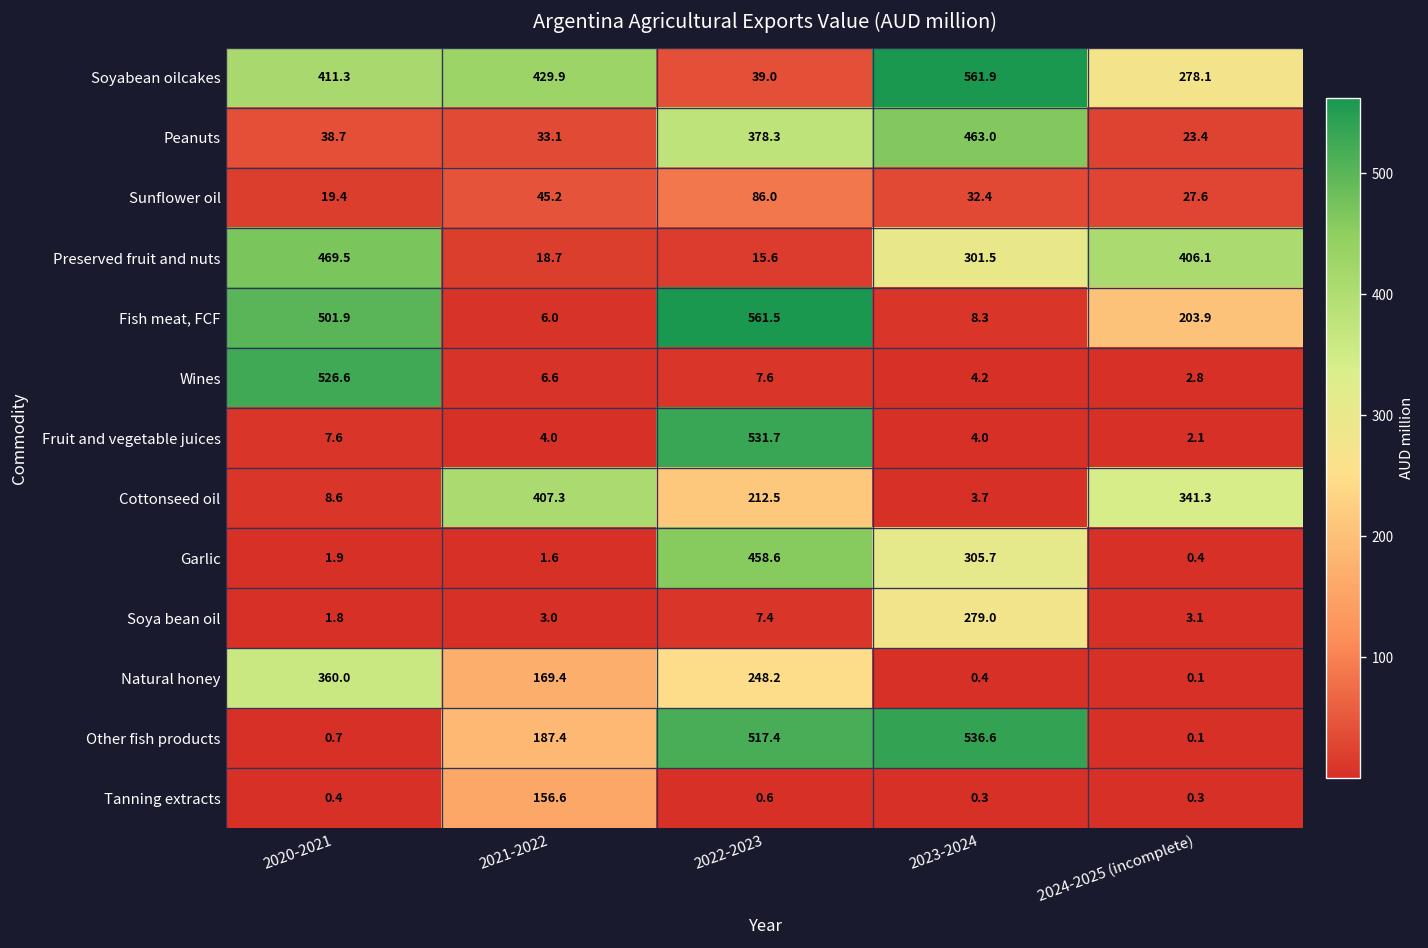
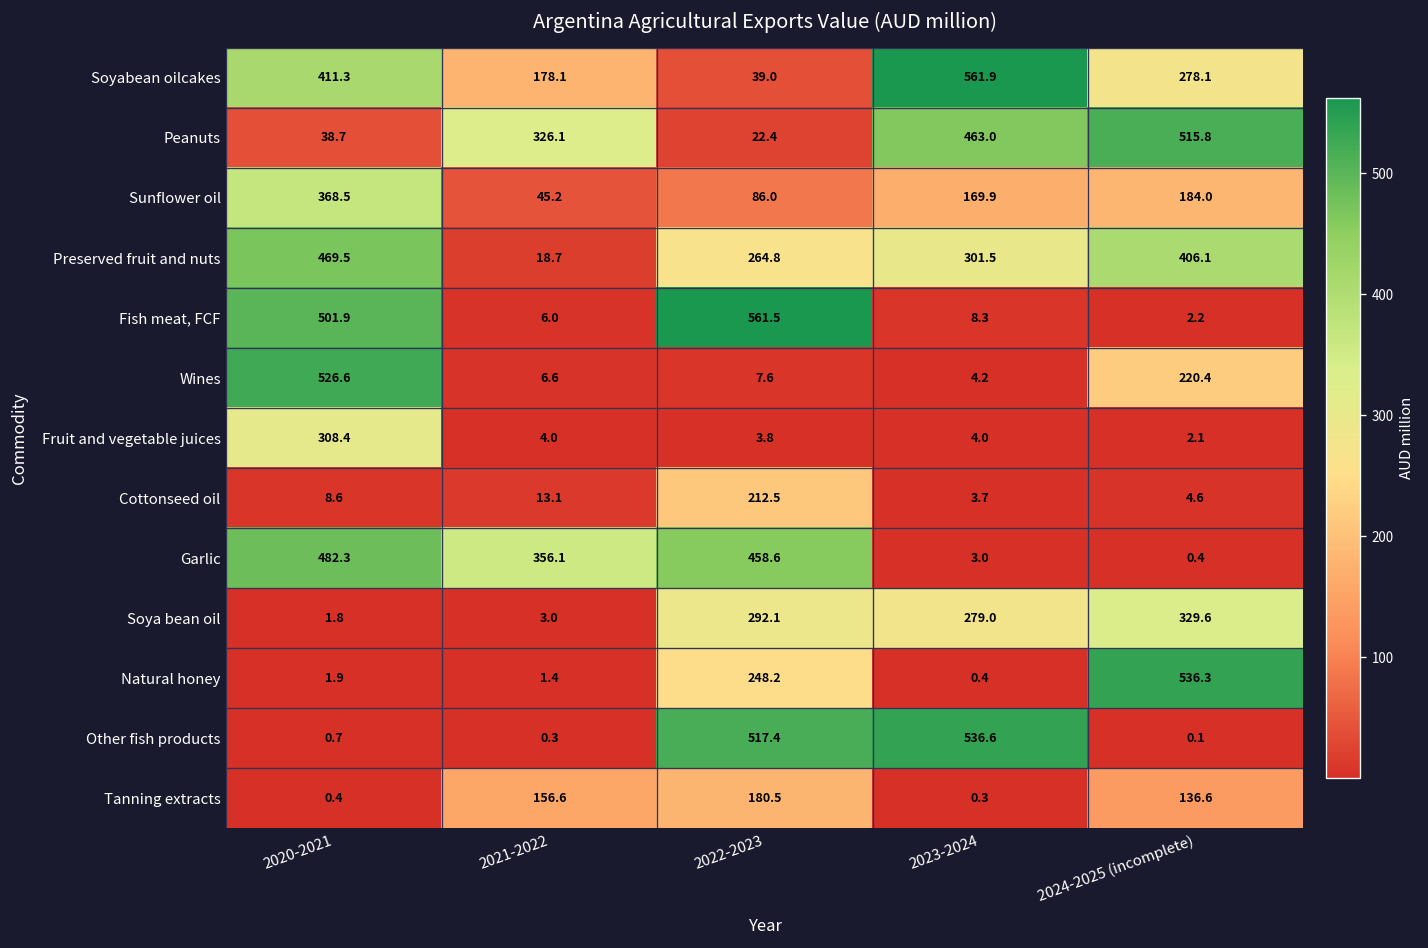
  {
    "Soyabean oilcakes": {
      "2020-2021": 411.3,
-     "2021-2022": 429.9,
+     "2021-2022": 178.1,
      "2022-2023": 39.0,
      "2023-2024": 561.9,
      "2024-2025 (incomplete)": 278.1
    },
    "Peanuts": {
      "2020-2021": 38.7,
-     "2021-2022": 33.1,
-     "2022-2023": 378.3,
+     "2021-2022": 326.1,
+     "2022-2023": 22.4,
      "2023-2024": 463.0,
-     "2024-2025 (incomplete)": 23.4
+     "2024-2025 (incomplete)": 515.8
    },
    "Sunflower oil": {
-     "2020-2021": 19.4,
+     "2020-2021": 368.5,
      "2021-2022": 45.2,
      "2022-2023": 86.0,
-     "2023-2024": 32.4,
-     "2024-2025 (incomplete)": 27.6
+     "2023-2024": 169.9,
+     "2024-2025 (incomplete)": 184.0
    },
    "Preserved fruit and nuts": {
      "2020-2021": 469.5,
      "2021-2022": 18.7,
-     "2022-2023": 15.6,
+     "2022-2023": 264.8,
      "2023-2024": 301.5,
      "2024-2025 (incomplete)": 406.1
    },
    "Fish meat, FCF": {
      "2020-2021": 501.9,
      "2021-2022": 6.0,
      "2022-2023": 561.5,
      "2023-2024": 8.3,
-     "2024-2025 (incomplete)": 203.9
+     "2024-2025 (incomplete)": 2.2
    },
    "Wines": {
      "2020-2021": 526.6,
      "2021-2022": 6.6,
      "2022-2023": 7.6,
      "2023-2024": 4.2,
-     "2024-2025 (incomplete)": 2.8
+     "2024-2025 (incomplete)": 220.4
    },
    "Fruit and vegetable juices": {
-     "2020-2021": 7.6,
+     "2020-2021": 308.4,
      "2021-2022": 4.0,
-     "2022-2023": 531.7,
+     "2022-2023": 3.8,
      "2023-2024": 4.0,
      "2024-2025 (incomplete)": 2.1
    },
    "Cottonseed oil": {
      "2020-2021": 8.6,
-     "2021-2022": 407.3,
+     "2021-2022": 13.1,
      "2022-2023": 212.5,
      "2023-2024": 3.7,
-     "2024-2025 (incomplete)": 341.3
+     "2024-2025 (incomplete)": 4.6
    },
    "Garlic": {
-     "2020-2021": 1.9,
-     "2021-2022": 1.6,
+     "2020-2021": 482.3,
+     "2021-2022": 356.1,
      "2022-2023": 458.6,
-     "2023-2024": 305.7,
+     "2023-2024": 3.0,
      "2024-2025 (incomplete)": 0.4
    },
    "Soya bean oil": {
      "2020-2021": 1.8,
      "2021-2022": 3.0,
-     "2022-2023": 7.4,
+     "2022-2023": 292.1,
      "2023-2024": 279.0,
-     "2024-2025 (incomplete)": 3.1
+     "2024-2025 (incomplete)": 329.6
    },
    "Natural honey": {
-     "2020-2021": 360.0,
-     "2021-2022": 169.4,
+     "2020-2021": 1.9,
+     "2021-2022": 1.4,
      "2022-2023": 248.2,
      "2023-2024": 0.4,
-     "2024-2025 (incomplete)": 0.1
+     "2024-2025 (incomplete)": 536.3
    },
    "Other fish products": {
      "2020-2021": 0.7,
-     "2021-2022": 187.4,
+     "2021-2022": 0.3,
      "2022-2023": 517.4,
      "2023-2024": 536.6,
      "2024-2025 (incomplete)": 0.1
    },
    "Tanning extracts": {
      "2020-2021": 0.4,
      "2021-2022": 156.6,
-     "2022-2023": 0.6,
+     "2022-2023": 180.5,
      "2023-2024": 0.3,
-     "2024-2025 (incomplete)": 0.3
+     "2024-2025 (incomplete)": 136.6
    }
  }
